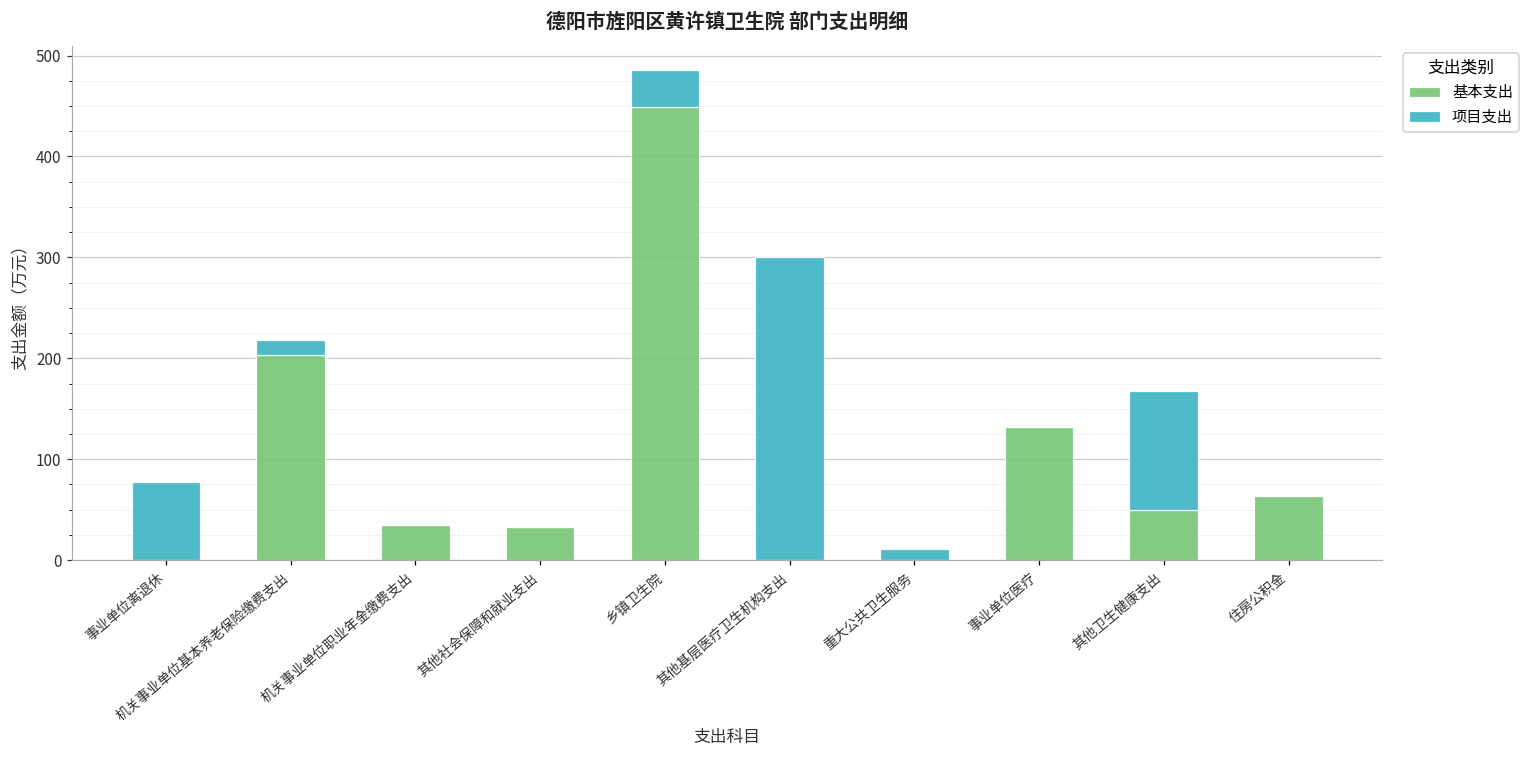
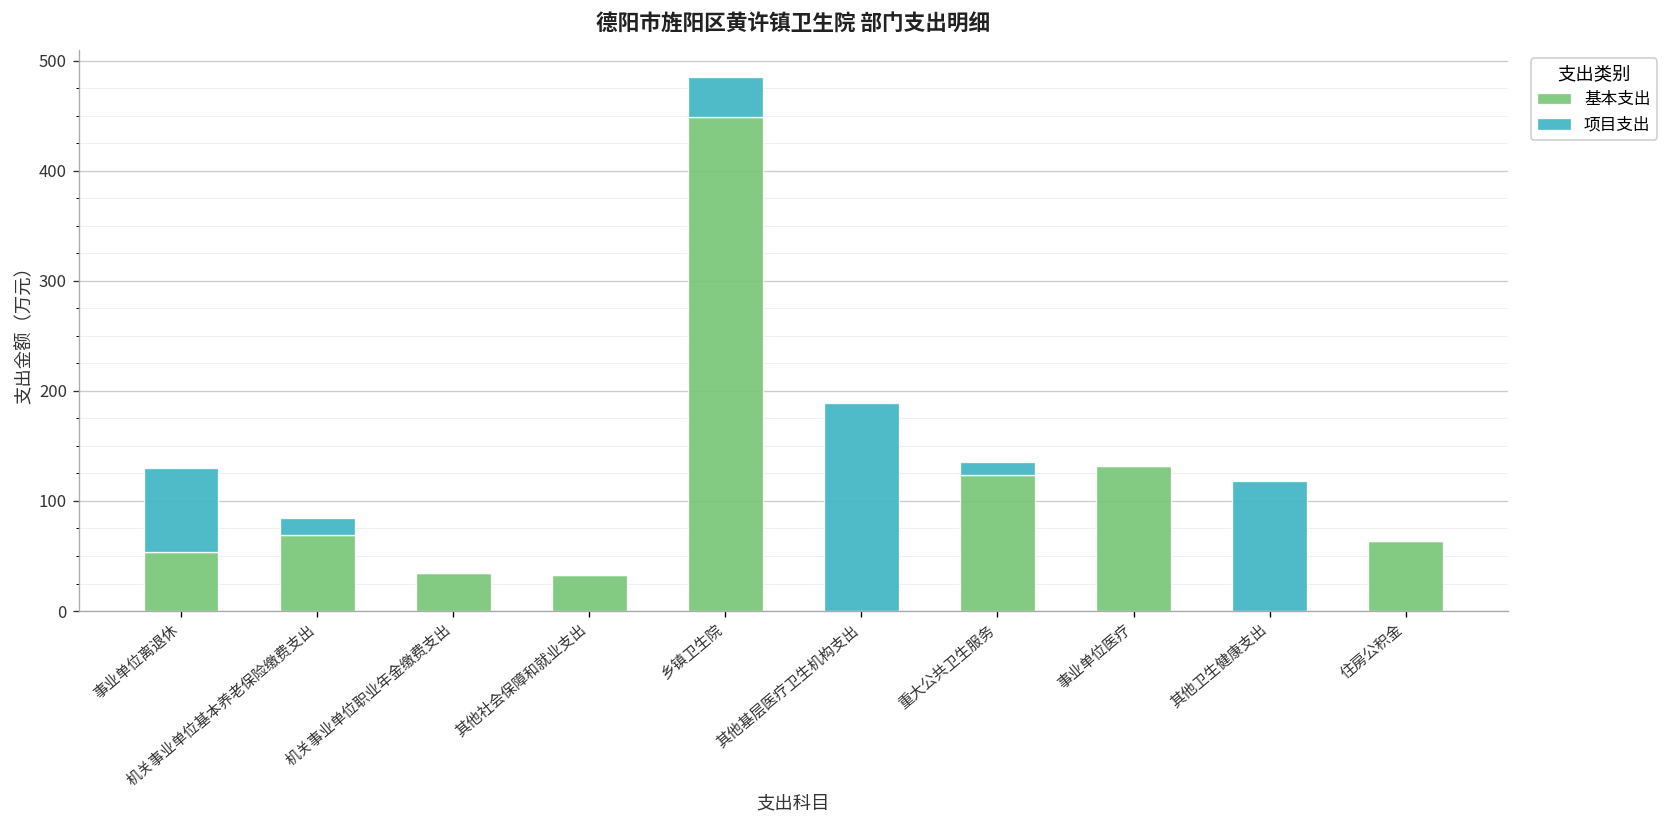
  {
    "基本支出": {
-     "事业单位离退休": 0,
-     "机关事业单位基本养老保险缴费支出": 200,
+     "事业单位离退休": 50,
+     "机关事业单位基本养老保险缴费支出": 70,
      "机关事业单位职业年金缴费支出": 30,
      "其他社会保障和就业支出": 30,
      "乡镇卫生院": 450,
      "其他基层医疗卫生机构支出": 0,
-     "重大公共卫生服务": 0,
+     "重大公共卫生服务": 120,
      "事业单位医疗": 130,
-     "其他卫生健康支出": 50,
+     "其他卫生健康支出": 0,
      "住房公积金": 60
    },
    "项目支出": {
      "事业单位离退休": 80,
      "机关事业单位基本养老保险缴费支出": 10,
      "机关事业单位职业年金缴费支出": 0,
      "其他社会保障和就业支出": 0,
      "乡镇卫生院": 40,
-     "其他基层医疗卫生机构支出": 300,
+     "其他基层医疗卫生机构支出": 190,
      "重大公共卫生服务": 10,
      "事业单位医疗": 0,
      "其他卫生健康支出": 120,
      "住房公积金": 0
    }
  }
